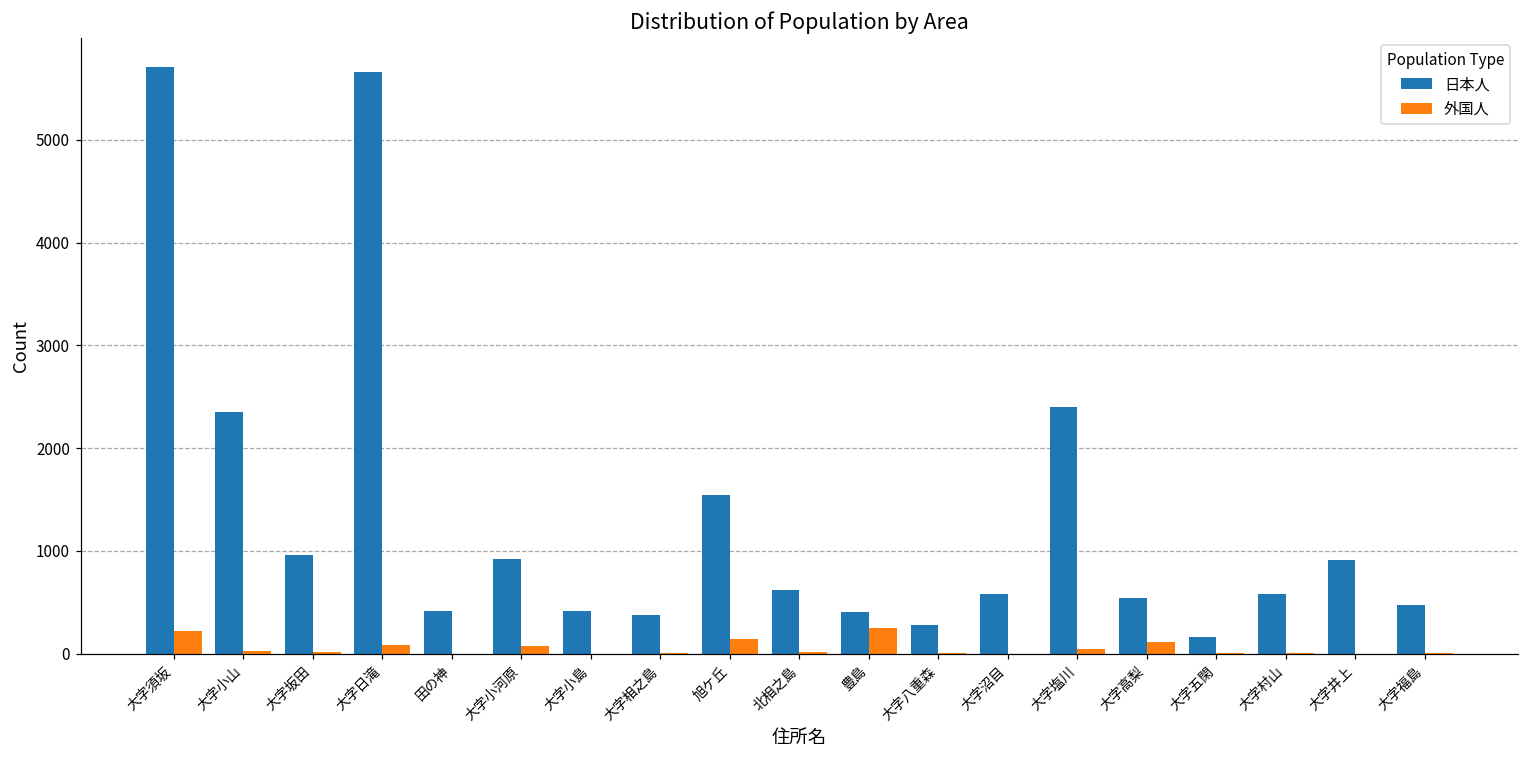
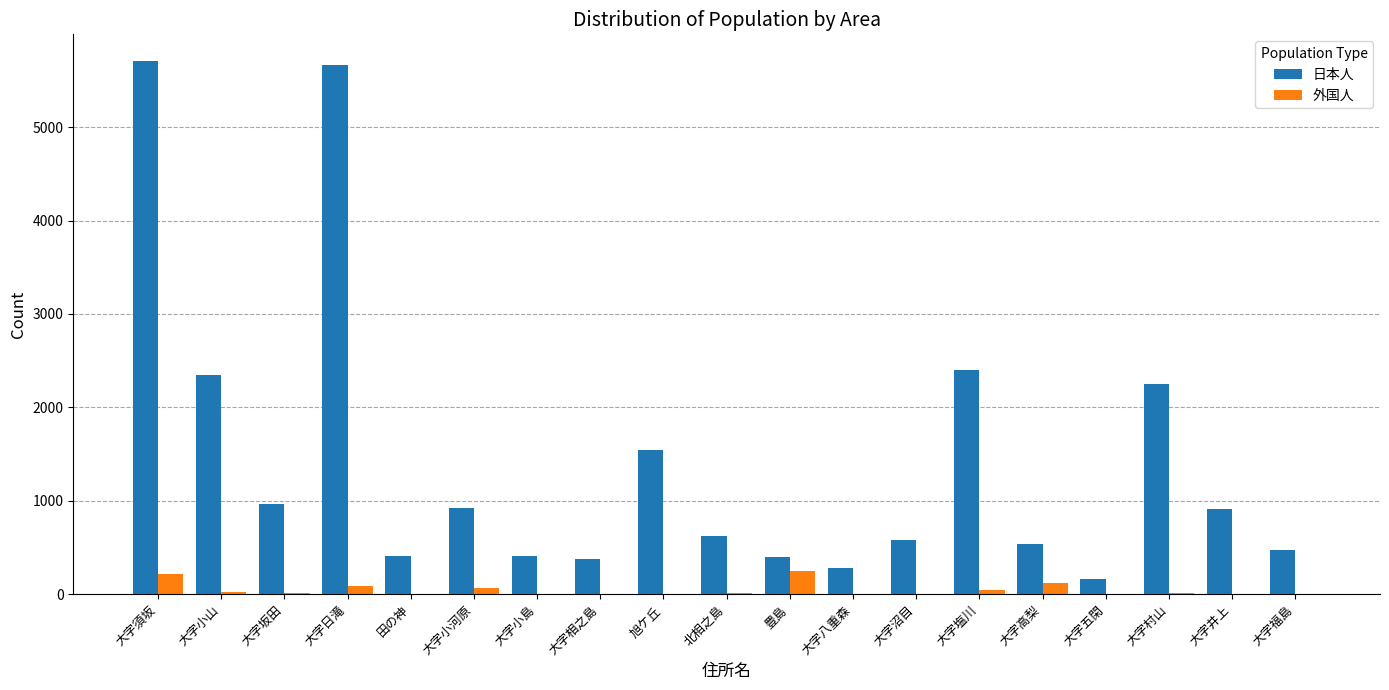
  {
    "日本人": {
      "大字須坂": 5700,
      "大字小山": 2400,
      "大字坂田": 1000,
      "大字日滝": 5700,
      "田の神": 400,
      "大字小河原": 900,
      "大字小島": 400,
      "大字相之島": 400,
      "旭ケ丘": 1500,
      "北相之島": 600,
      "豊島": 400,
      "大字八重森": 300,
      "大字沼目": 600,
      "大字塩川": 2400,
      "大字高梨": 500,
      "大字五閑": 200,
-     "大字村山": 600,
+     "大字村山": 2300,
      "大字井上": 900,
      "大字福島": 500
    },
    "外国人": {
      "大字須坂": 200,
      "大字小山": 0,
      "大字日滝": 100,
      "大字小河原": 100,
-     "旭ケ丘": 100,
+     "旭ケ丘": 0,
      "豊島": 300,
      "大字塩川": 0,
      "大字高梨": 100
    }
  }
